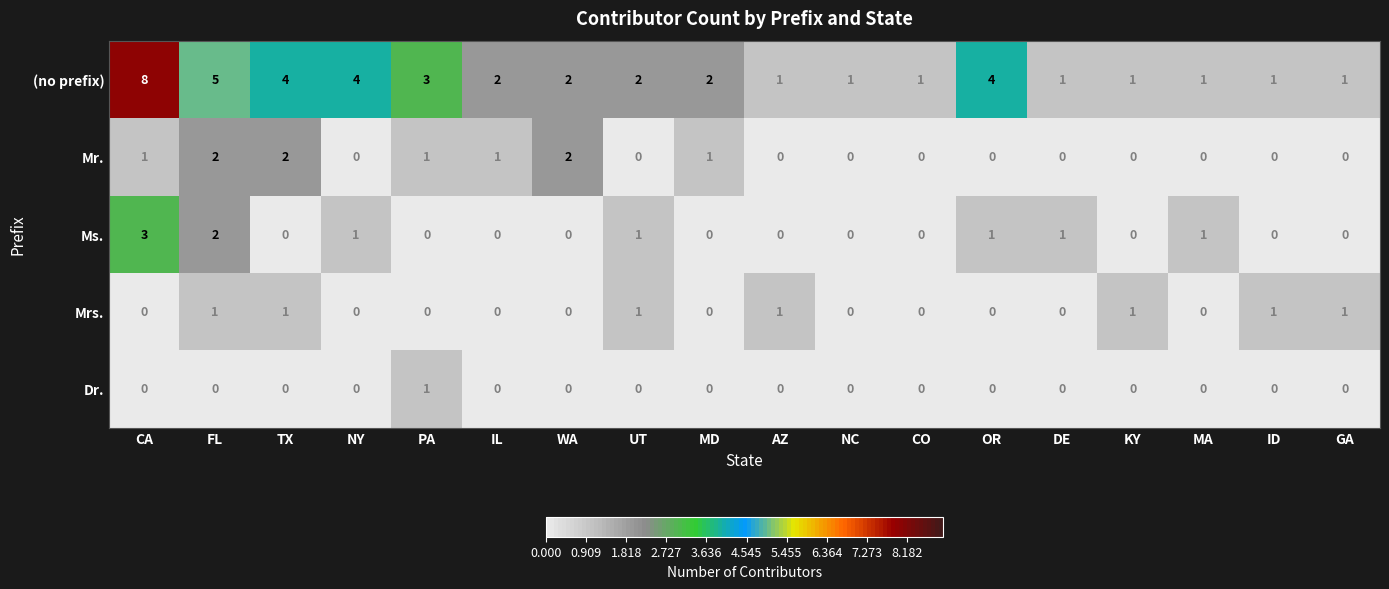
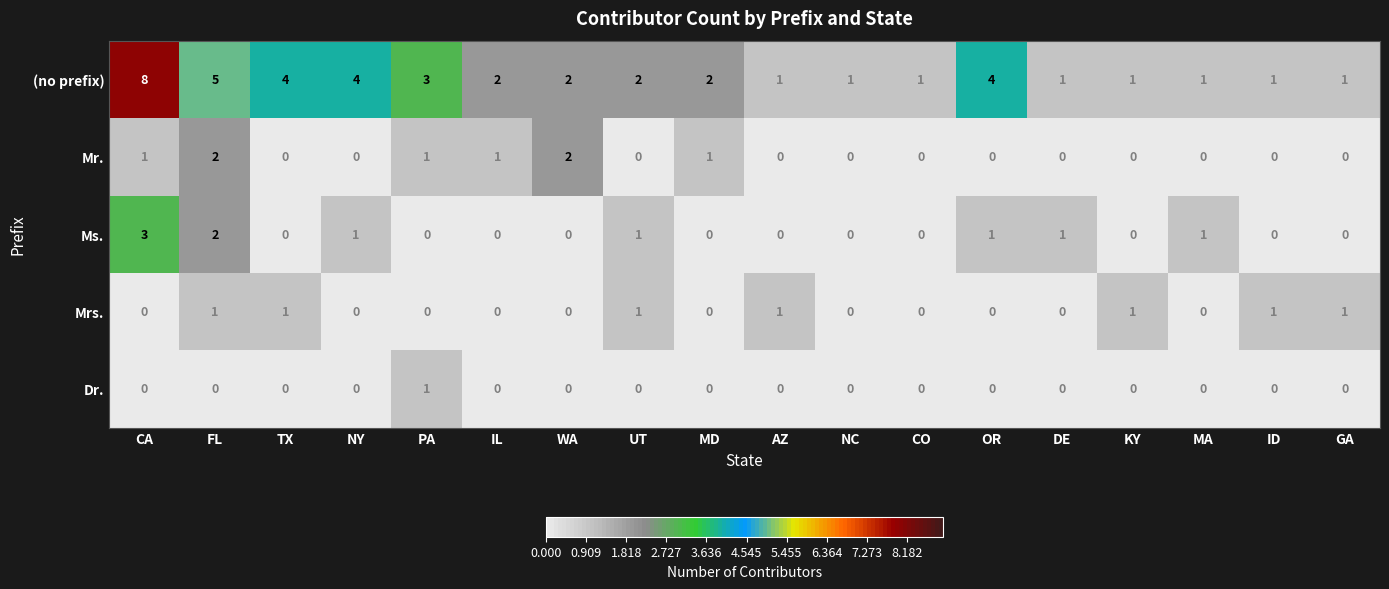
  {
    "(no prefix)": {
      "CA": 8,
      "FL": 5,
      "TX": 4,
      "NY": 4,
      "PA": 3,
      "IL": 2,
      "WA": 2,
      "UT": 2,
      "MD": 2,
      "AZ": 1,
      "NC": 1,
      "CO": 1,
      "OR": 4,
      "DE": 1,
      "KY": 1,
      "MA": 1,
      "ID": 1,
      "GA": 1
    },
    "Mr.": {
      "CA": 1,
      "FL": 2,
-     "TX": 2,
+     "TX": 0,
      "NY": 0,
      "PA": 1,
      "IL": 1,
      "WA": 2,
      "UT": 0,
      "MD": 1,
      "AZ": 0,
      "NC": 0,
      "CO": 0,
      "OR": 0,
      "DE": 0,
      "KY": 0,
      "MA": 0,
      "ID": 0,
      "GA": 0
    },
    "Ms.": {
      "CA": 3,
      "FL": 2,
      "TX": 0,
      "NY": 1,
      "PA": 0,
      "IL": 0,
      "WA": 0,
      "UT": 1,
      "MD": 0,
      "AZ": 0,
      "NC": 0,
      "CO": 0,
      "OR": 1,
      "DE": 1,
      "KY": 0,
      "MA": 1,
      "ID": 0,
      "GA": 0
    },
    "Mrs.": {
      "CA": 0,
      "FL": 1,
      "TX": 1,
      "NY": 0,
      "PA": 0,
      "IL": 0,
      "WA": 0,
      "UT": 1,
      "MD": 0,
      "AZ": 1,
      "NC": 0,
      "CO": 0,
      "OR": 0,
      "DE": 0,
      "KY": 1,
      "MA": 0,
      "ID": 1,
      "GA": 1
    },
    "Dr.": {
      "CA": 0,
      "FL": 0,
      "TX": 0,
      "NY": 0,
      "PA": 1,
      "IL": 0,
      "WA": 0,
      "UT": 0,
      "MD": 0,
      "AZ": 0,
      "NC": 0,
      "CO": 0,
      "OR": 0,
      "DE": 0,
      "KY": 0,
      "MA": 0,
      "ID": 0,
      "GA": 0
    }
  }
